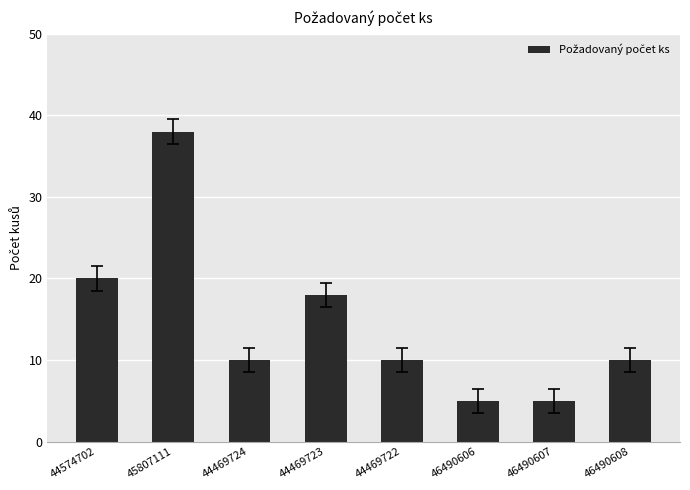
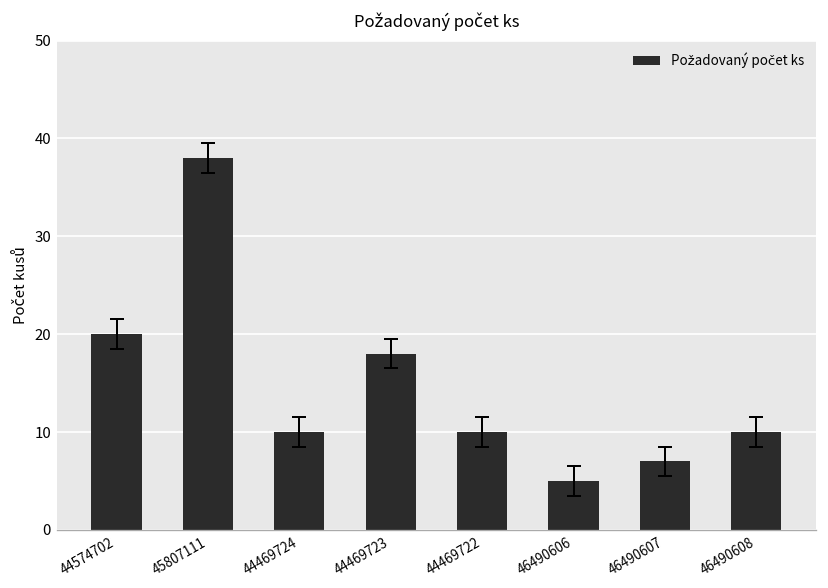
  {
    "Požadovaný počet ks": {
      "44574702": 20,
      "45807111": 38,
      "44469724": 10,
      "44469723": 18,
      "44469722": 10,
      "46490606": 5,
-     "46490607": 5,
+     "46490607": 7,
      "46490608": 10
    }
  }
